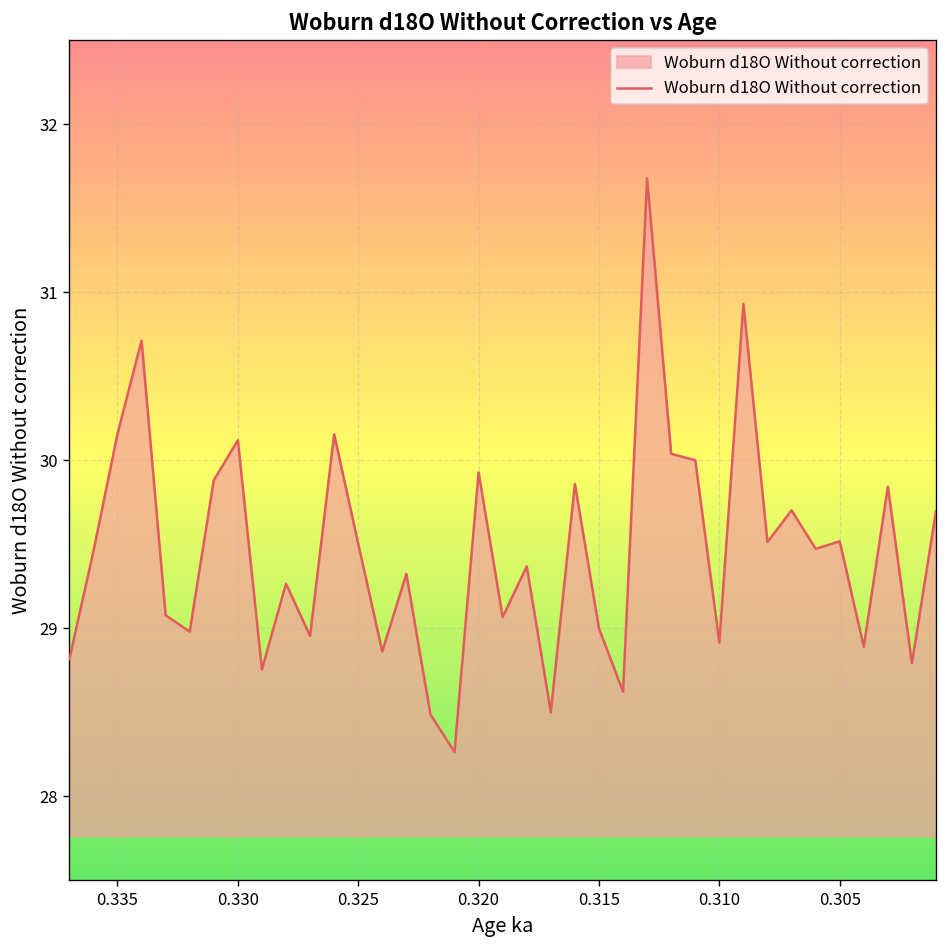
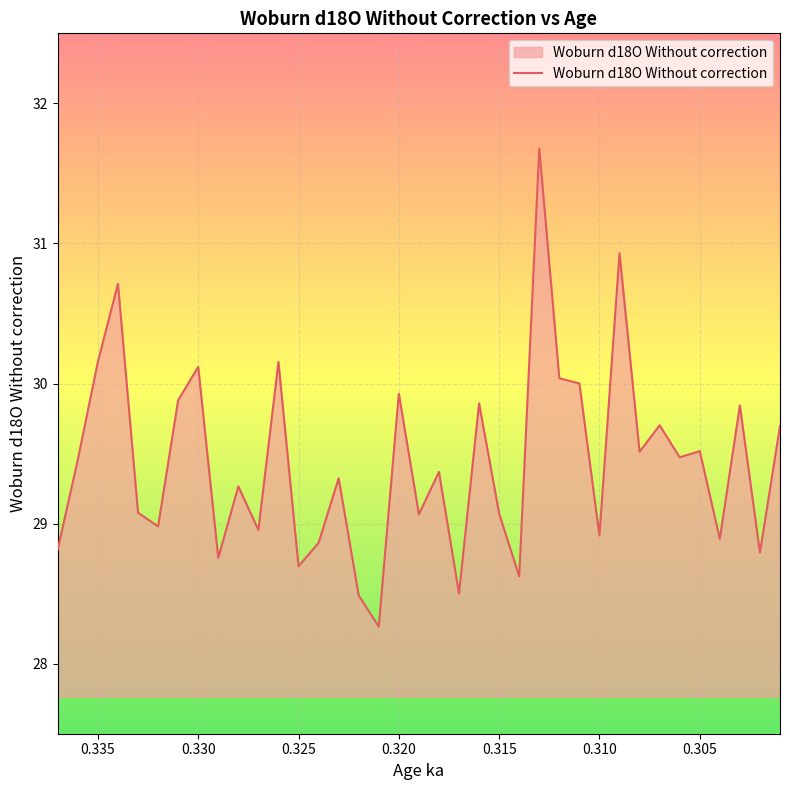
  {
    "0.335": 30.16,
    "0.330": 30.12,
-   "0.325": 29.50,
+   "0.325": 28.70,
    "0.320": 29.93,
-   "0.315": 29.00,
+   "0.315": 29.07,
    "0.310": 28.91,
    "0.305": 29.52
  }
